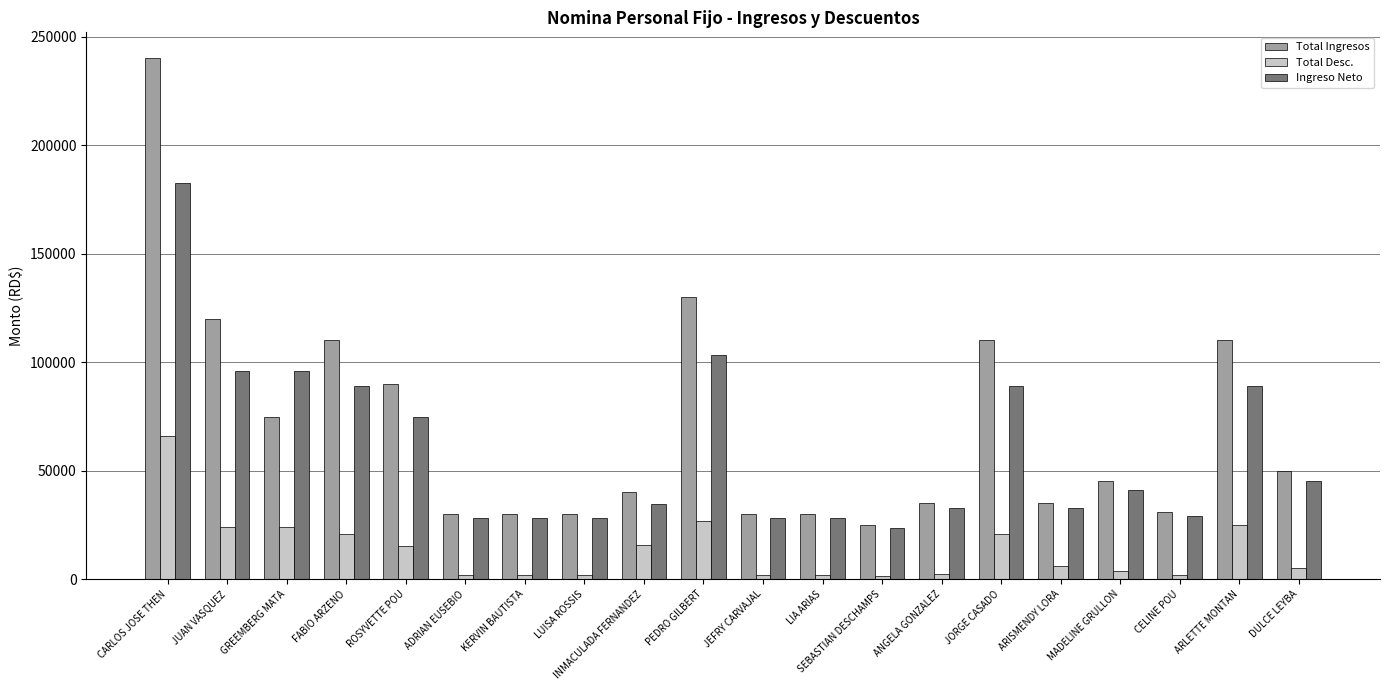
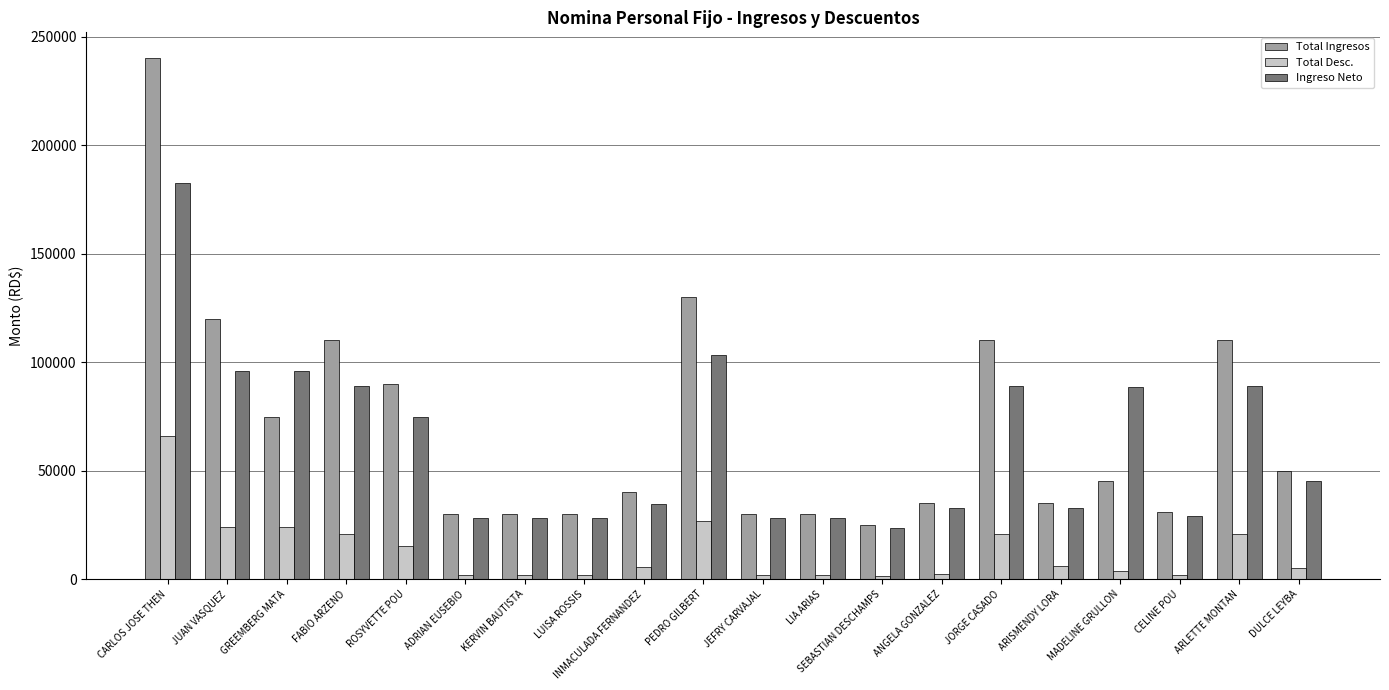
  {
    "Total Ingresos": {
      "CARLOS JOSE THEN": 240000,
      "JUAN VASQUEZ": 120000,
      "GREEMBERG MATA": 75000,
      "FABIO ARZENO": 110000,
      "ROSYVETTE POU": 90000,
      "ADRIAN EUSEBIO": 30000,
      "KERVIN BAUTISTA": 30000,
      "LUISA ROSSIS": 30000,
      "INMACULADA FERNANDEZ": 40000,
      "PEDRO GILBERT": 130000,
      "JEFRY CARVAJAL": 30000,
      "LIA ARIAS": 30000,
      "SEBASTIAN DESCHAMPS": 25000,
      "ANGELA GONZALEZ": 35000,
      "JORGE CASADO": 110000,
      "ARISMENDY LORA": 35000,
      "MADELINE GRULLON": 45000,
      "CELINE POU": 31000,
      "ARLETTE MONTAN": 110000,
      "DULCE LEYBA": 50000
    },
    "Total Desc.": {
      "CARLOS JOSE THEN": 66000,
      "JUAN VASQUEZ": 24000,
      "GREEMBERG MATA": 24000,
      "FABIO ARZENO": 21000,
      "ROSYVETTE POU": 15000,
      "ADRIAN EUSEBIO": 2000,
      "KERVIN BAUTISTA": 2000,
      "LUISA ROSSIS": 2000,
-     "INMACULADA FERNANDEZ": 15000,
+     "INMACULADA FERNANDEZ": 6000,
      "PEDRO GILBERT": 27000,
      "JEFRY CARVAJAL": 2000,
      "LIA ARIAS": 2000,
      "SEBASTIAN DESCHAMPS": 2000,
      "ANGELA GONZALEZ": 2000,
      "JORGE CASADO": 21000,
      "ARISMENDY LORA": 6000,
      "MADELINE GRULLON": 4000,
      "CELINE POU": 2000,
-     "ARLETTE MONTAN": 25000,
+     "ARLETTE MONTAN": 21000,
      "DULCE LEYBA": 5000
    },
    "Ingreso Neto": {
      "CARLOS JOSE THEN": 183000,
      "JUAN VASQUEZ": 96000,
      "GREEMBERG MATA": 96000,
      "FABIO ARZENO": 89000,
      "ROSYVETTE POU": 75000,
      "ADRIAN EUSEBIO": 28000,
      "KERVIN BAUTISTA": 28000,
      "LUISA ROSSIS": 28000,
      "INMACULADA FERNANDEZ": 34000,
      "PEDRO GILBERT": 103000,
      "JEFRY CARVAJAL": 28000,
      "LIA ARIAS": 28000,
      "SEBASTIAN DESCHAMPS": 23000,
      "ANGELA GONZALEZ": 33000,
      "JORGE CASADO": 89000,
      "ARISMENDY LORA": 33000,
-     "MADELINE GRULLON": 41000,
+     "MADELINE GRULLON": 89000,
      "CELINE POU": 29000,
      "ARLETTE MONTAN": 89000,
      "DULCE LEYBA": 45000
    }
  }
